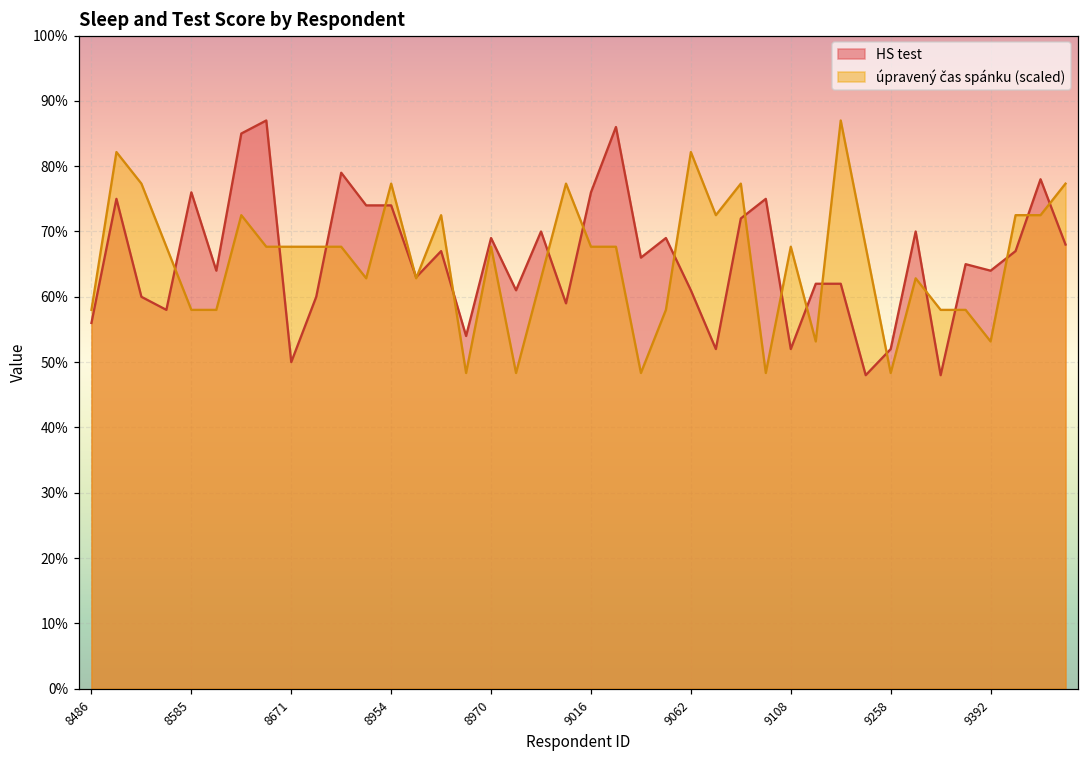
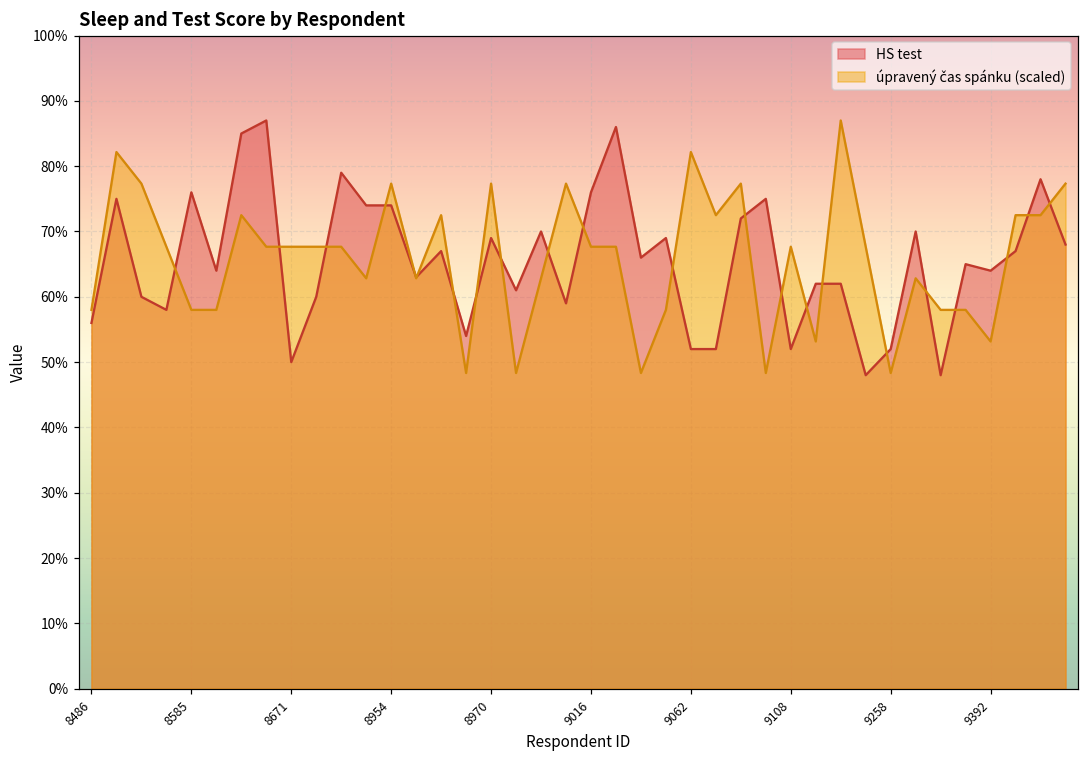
  {
    "HS test": {
      "8486": "56%",
      "8585": "76%",
      "8671": "50%",
      "8954": "74%",
      "8970": "69%",
      "9016": "76%",
-     "9062": "61%",
+     "9062": "52%",
      "9108": "52%",
      "9258": "52%",
      "9392": "64%"
    },
    "úpravený čas spánku (scaled)": {
      "8486": "58%",
      "8585": "58%",
      "8671": "68%",
      "8954": "77%",
-     "8970": "68%",
+     "8970": "77%",
      "9016": "68%",
      "9062": "82%",
      "9108": "68%",
      "9258": "48%",
      "9392": "53%"
    }
  }
